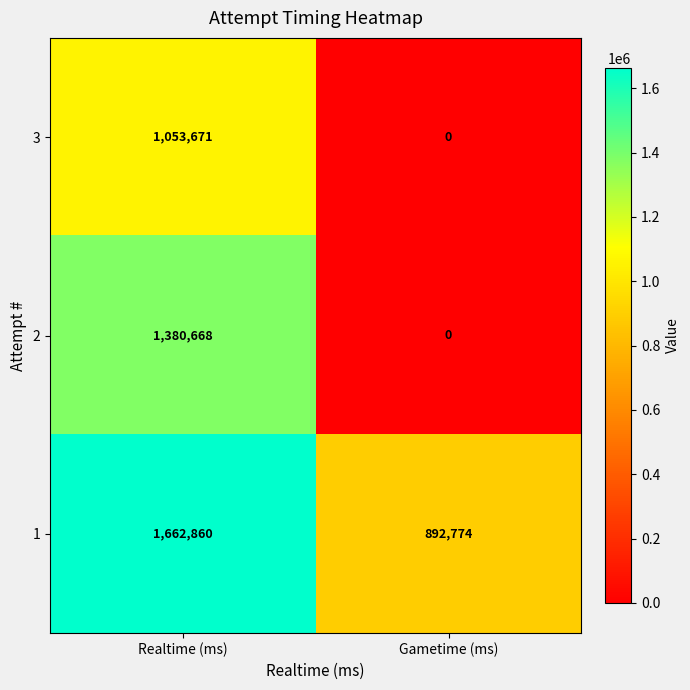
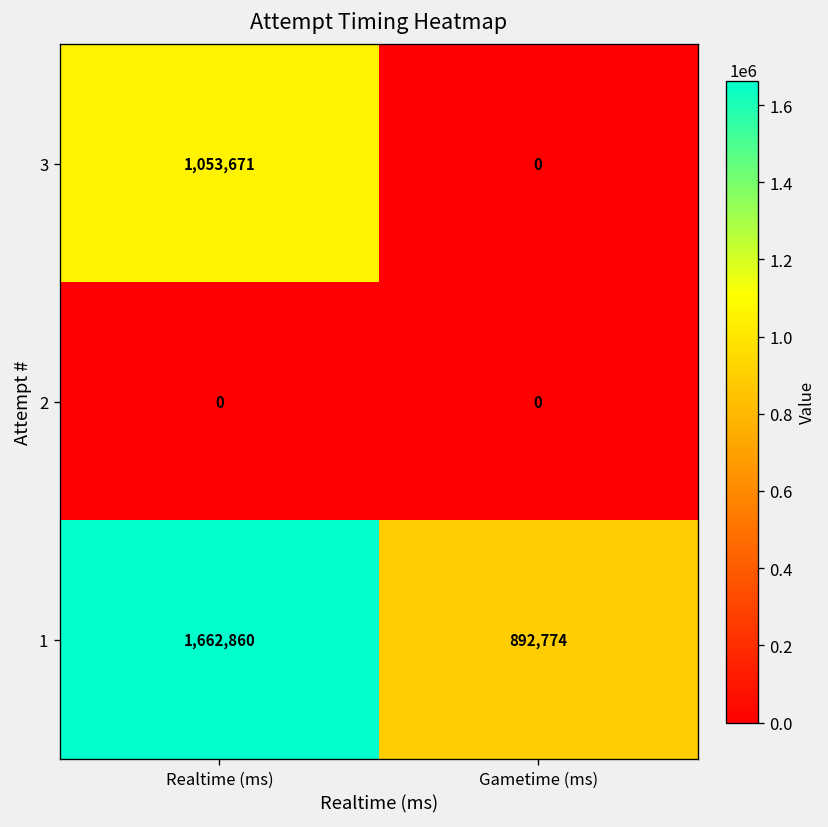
  {
    "3": {
      "Realtime (ms)": "1,053,671",
      "Gametime (ms)": "0"
    },
    "2": {
-     "Realtime (ms)": "1,380,668",
+     "Realtime (ms)": "0",
      "Gametime (ms)": "0"
    },
    "1": {
      "Realtime (ms)": "1,662,860",
      "Gametime (ms)": "892,774"
    }
  }
